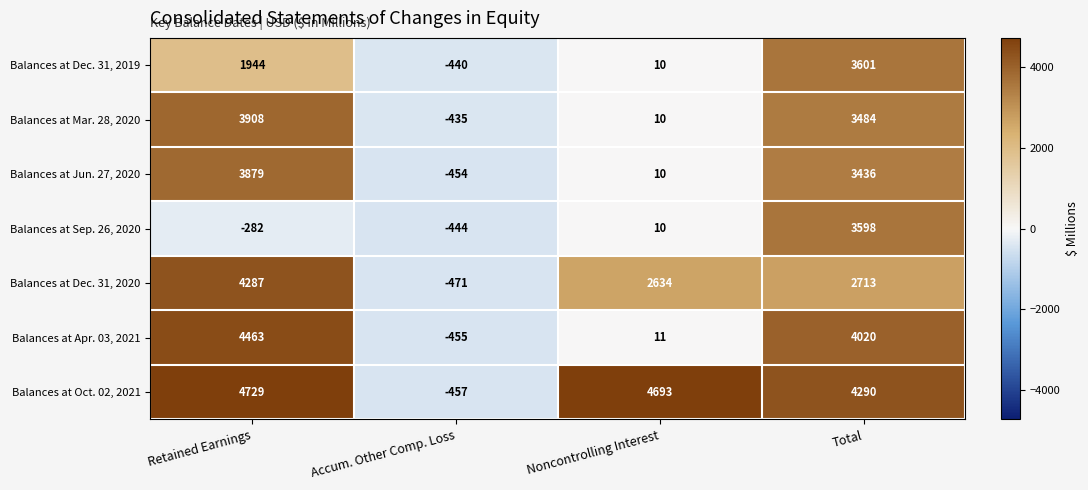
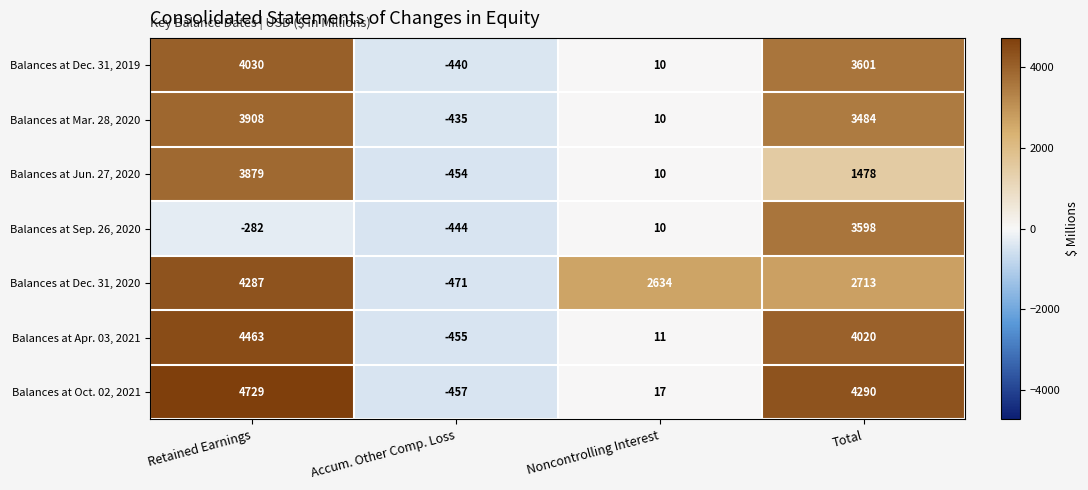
  {
    "Balances at Dec. 31, 2019": {
-     "Retained Earnings": 1944,
+     "Retained Earnings": 4030,
      "Accum. Other Comp. Loss": -440,
      "Noncontrolling Interest": 10,
      "Total": 3601
    },
    "Balances at Mar. 28, 2020": {
      "Retained Earnings": 3908,
      "Accum. Other Comp. Loss": -435,
      "Noncontrolling Interest": 10,
      "Total": 3484
    },
    "Balances at Jun. 27, 2020": {
      "Retained Earnings": 3879,
      "Accum. Other Comp. Loss": -454,
      "Noncontrolling Interest": 10,
-     "Total": 3436
+     "Total": 1478
    },
    "Balances at Sep. 26, 2020": {
      "Retained Earnings": -282,
      "Accum. Other Comp. Loss": -444,
      "Noncontrolling Interest": 10,
      "Total": 3598
    },
    "Balances at Dec. 31, 2020": {
      "Retained Earnings": 4287,
      "Accum. Other Comp. Loss": -471,
      "Noncontrolling Interest": 2634,
      "Total": 2713
    },
    "Balances at Apr. 03, 2021": {
      "Retained Earnings": 4463,
      "Accum. Other Comp. Loss": -455,
      "Noncontrolling Interest": 11,
      "Total": 4020
    },
    "Balances at Oct. 02, 2021": {
      "Retained Earnings": 4729,
      "Accum. Other Comp. Loss": -457,
-     "Noncontrolling Interest": 4693,
+     "Noncontrolling Interest": 17,
      "Total": 4290
    }
  }
